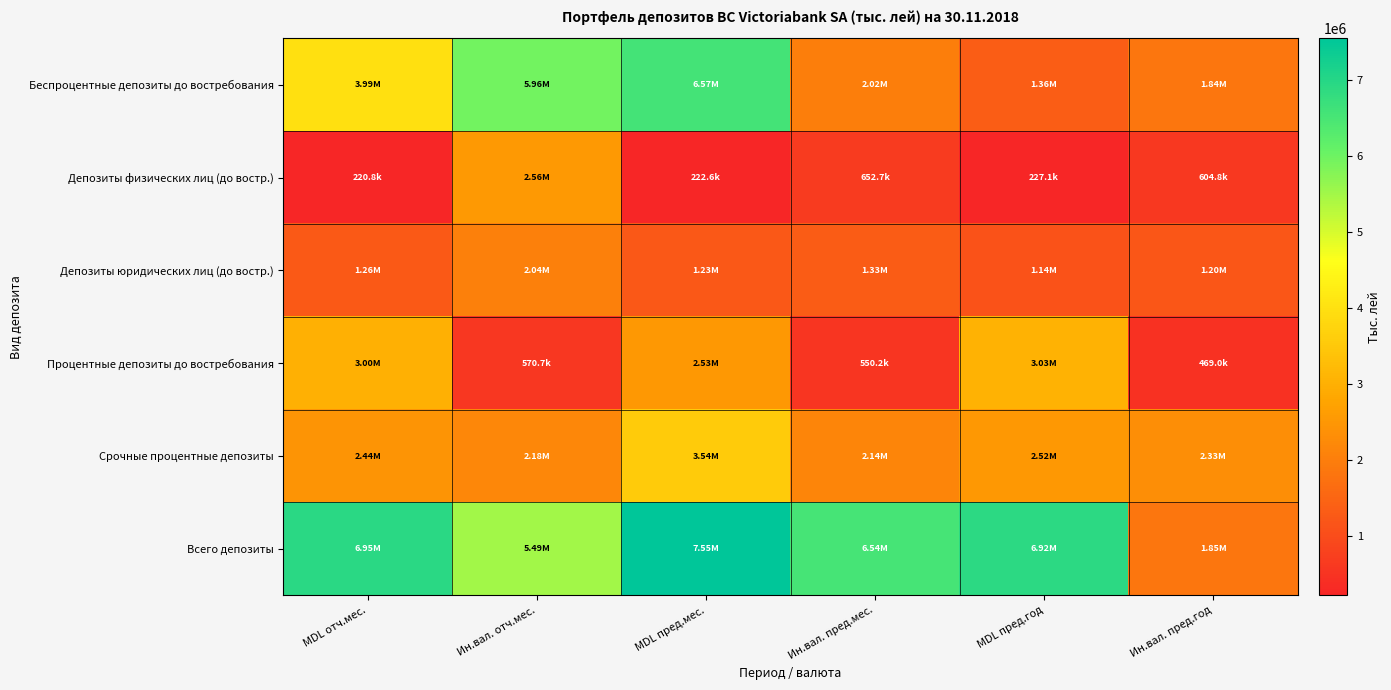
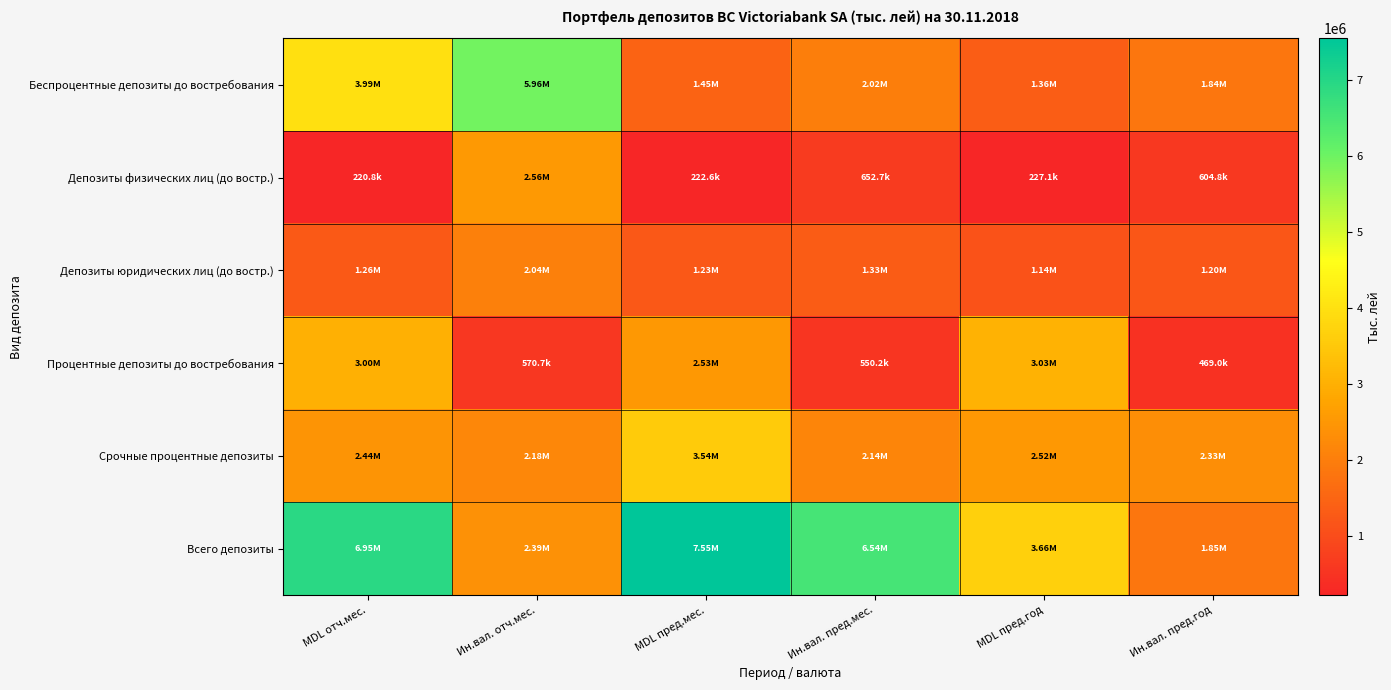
  {
    "Беспроцентные депозиты до востребования": {
      "MDL отч.мес.": "3.99M",
      "Ин.вал. отч.мес.": "5.96M",
-     "MDL пред.мес.": "6.57M",
+     "MDL пред.мес.": "1.45M",
      "Ин.вал. пред.мес.": "2.02M",
      "MDL пред.год": "1.36M",
      "Ин.вал. пред.год": "1.84M"
    },
    "Депозиты физических лиц (до востр.)": {
      "MDL отч.мес.": "220.8k",
      "Ин.вал. отч.мес.": "2.56M",
      "MDL пред.мес.": "222.6k",
      "Ин.вал. пред.мес.": "652.7k",
      "MDL пред.год": "227.1k",
      "Ин.вал. пред.год": "604.8k"
    },
    "Депозиты юридических лиц (до востр.)": {
      "MDL отч.мес.": "1.26M",
      "Ин.вал. отч.мес.": "2.04M",
      "MDL пред.мес.": "1.23M",
      "Ин.вал. пред.мес.": "1.33M",
      "MDL пред.год": "1.14M",
      "Ин.вал. пред.год": "1.20M"
    },
    "Процентные депозиты до востребования": {
      "MDL отч.мес.": "3.00M",
      "Ин.вал. отч.мес.": "570.7k",
      "MDL пред.мес.": "2.53M",
      "Ин.вал. пред.мес.": "550.2k",
      "MDL пред.год": "3.03M",
      "Ин.вал. пред.год": "469.0k"
    },
    "Срочные процентные депозиты": {
      "MDL отч.мес.": "2.44M",
      "Ин.вал. отч.мес.": "2.18M",
      "MDL пред.мес.": "3.54M",
      "Ин.вал. пред.мес.": "2.14M",
      "MDL пред.год": "2.52M",
      "Ин.вал. пред.год": "2.33M"
    },
    "Всего депозиты": {
      "MDL отч.мес.": "6.95M",
-     "Ин.вал. отч.мес.": "5.49M",
+     "Ин.вал. отч.мес.": "2.39M",
      "MDL пред.мес.": "7.55M",
      "Ин.вал. пред.мес.": "6.54M",
-     "MDL пред.год": "6.92M",
+     "MDL пред.год": "3.66M",
      "Ин.вал. пред.год": "1.85M"
    }
  }
